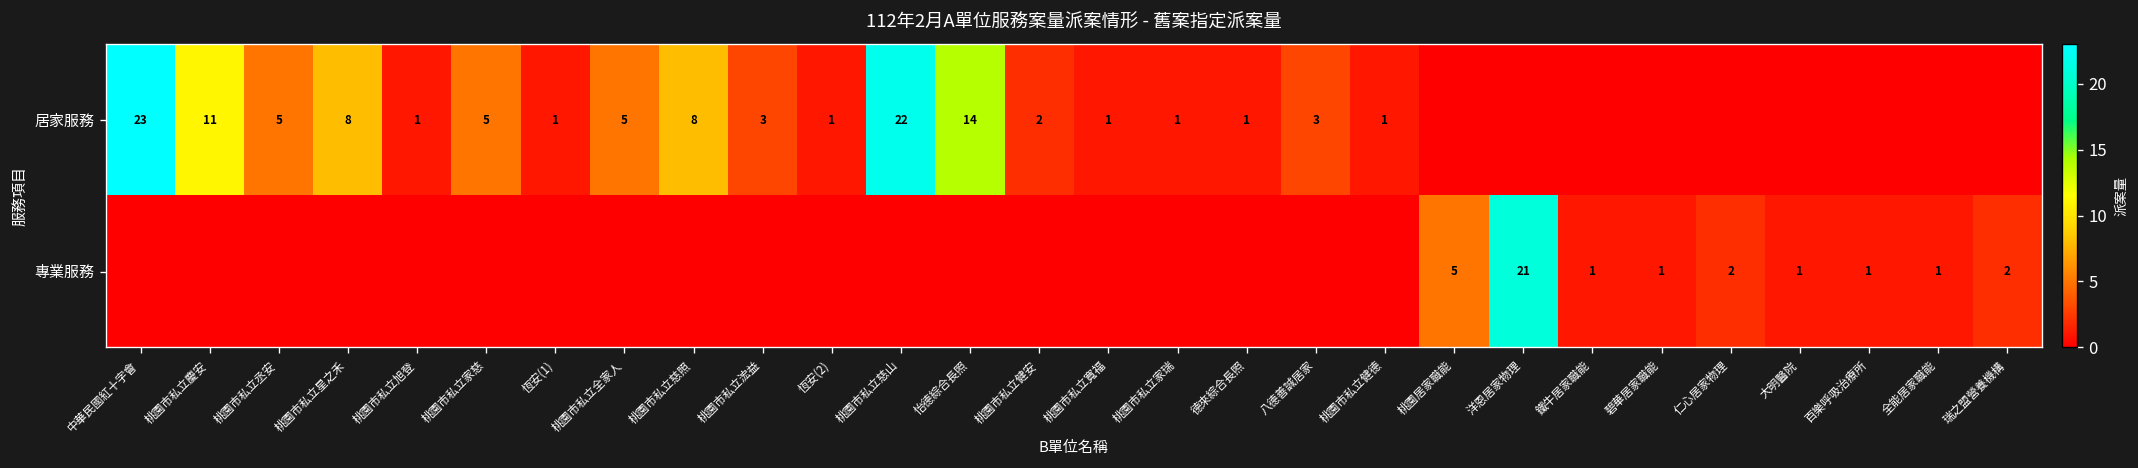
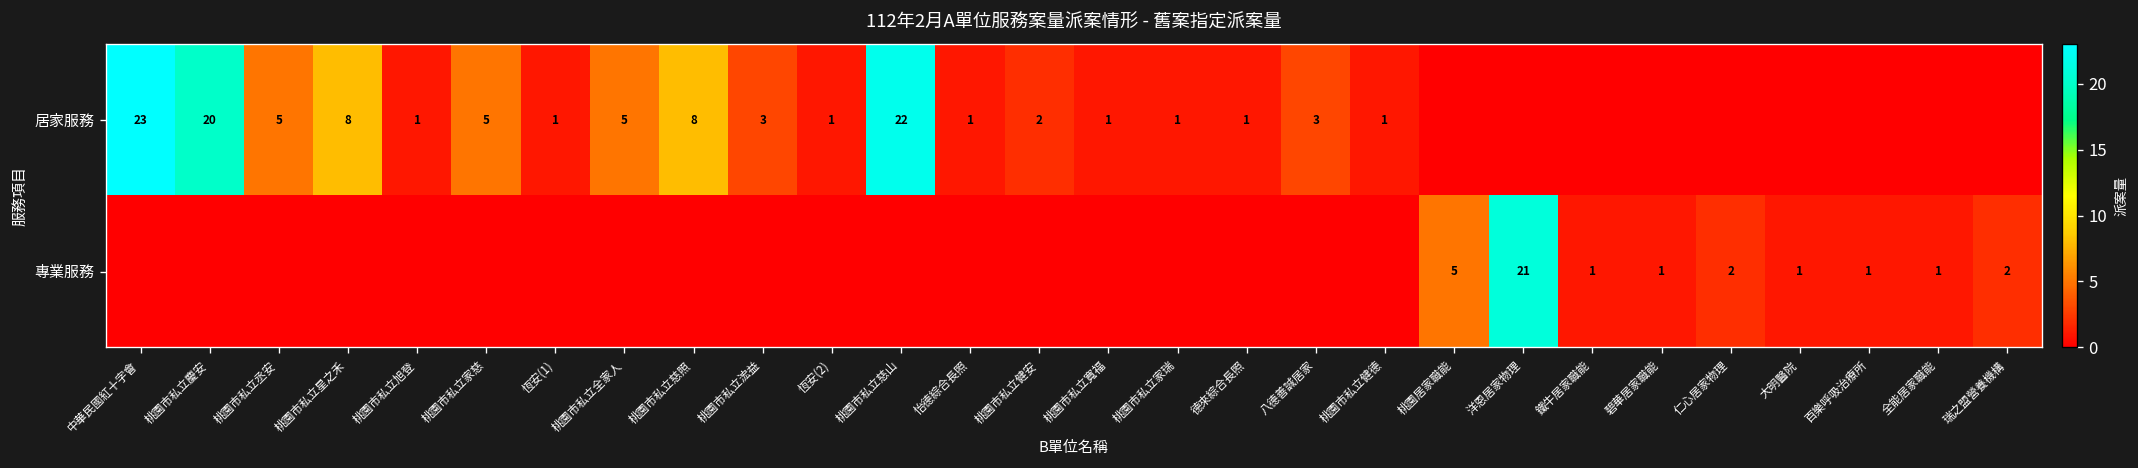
  {
    "居家服務": {
      "中華民國紅十字會": 23,
-     "桃園市私立慶安": 11,
+     "桃園市私立慶安": 20,
      "桃園市私立丞安": 5,
      "桃園市私立星之禾": 8,
      "桃園市私立旭登": 1,
      "桃園市私立家慈": 5,
      "恆安(1)": 1,
      "桃園市私立全家人": 5,
      "桃園市私立慈照": 8,
      "桃園市私立浤益": 3,
      "恆安(2)": 1,
      "桃園市私立慈山": 22,
-     "怡德綜合長照": 14,
+     "怡德綜合長照": 1,
      "桃園市私立健安": 2,
      "桃園市私立寬福": 1,
      "桃園市私立家瑞": 1,
      "德來綜合長照": 1,
      "八德善誠居家": 3,
      "桃園市私立健德": 1
    },
    "專業服務": {
      "桃園居家職能": 5,
      "洋恩居家物理": 21,
      "鐵牛居家職能": 1,
      "碧華居家職能": 1,
      "仁心居家物理": 2,
      "大明醫院": 1,
      "百樂呼吸治療所": 1,
      "全能居家職能": 1,
      "瑞之盟營養機構": 2
    }
  }
